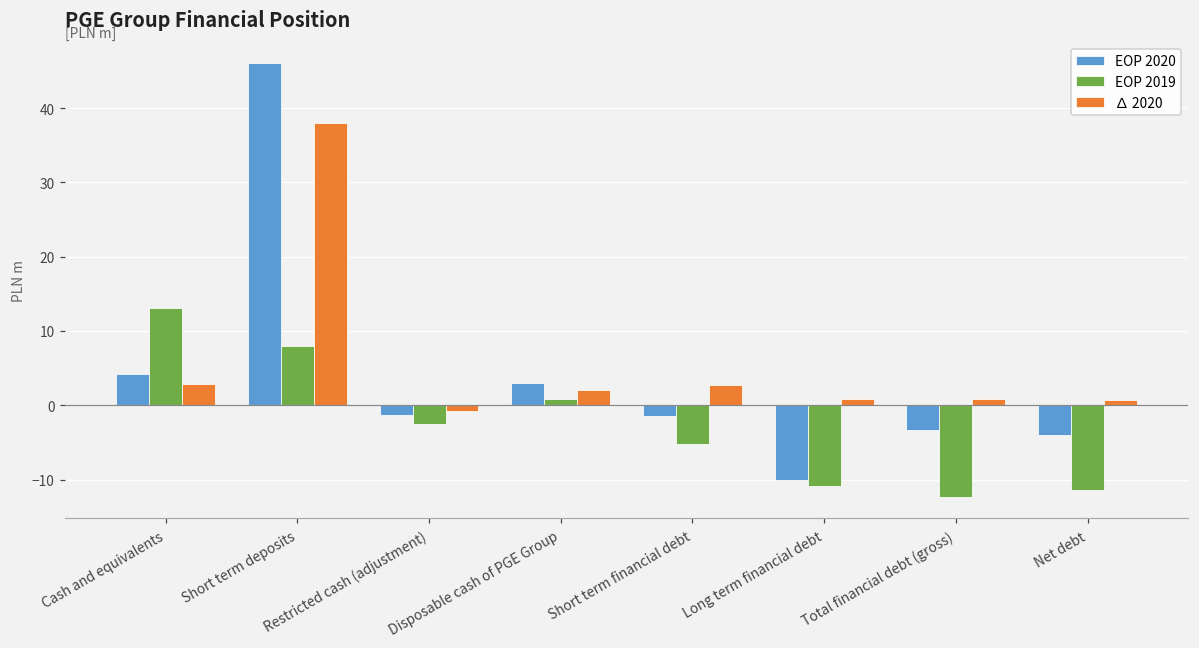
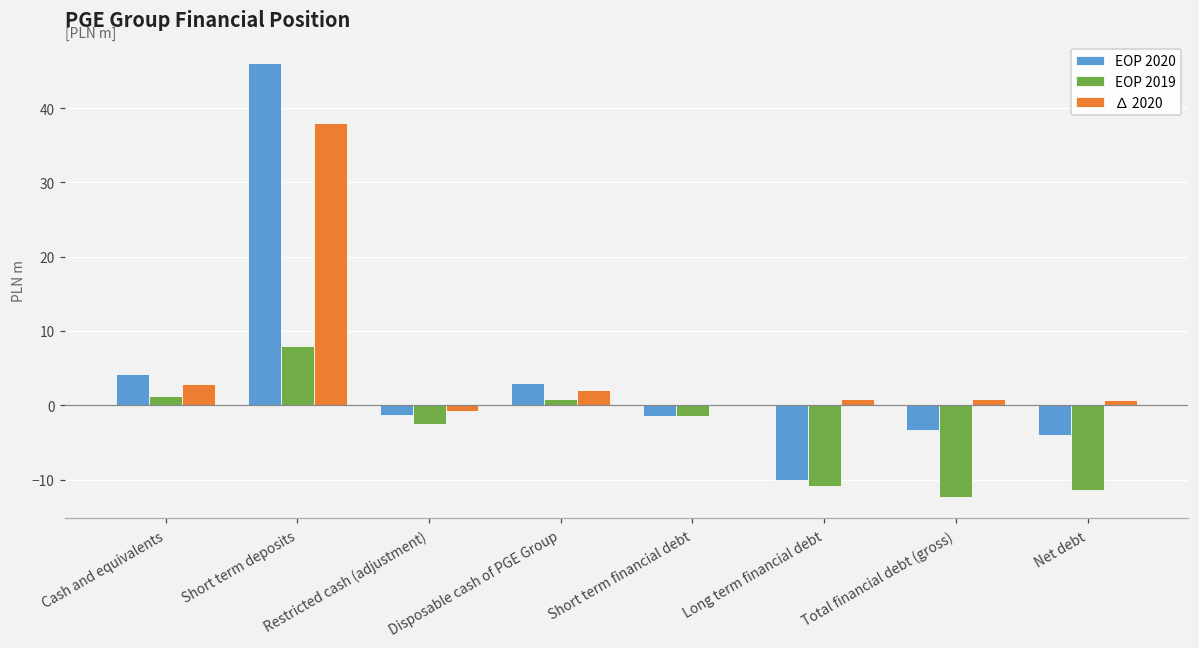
  {
    "EOP 2020": {
      "Cash and equivalents": 4,
      "Short term deposits": 46,
      "Restricted cash (adjustment)": -1,
      "Disposable cash of PGE Group": 3,
      "Short term financial debt": -1,
      "Long term financial debt": -10,
      "Total financial debt (gross)": -3,
      "Net debt": -4
    },
    "EOP 2019": {
-     "Cash and equivalents": 13,
+     "Cash and equivalents": 1,
      "Short term deposits": 8,
      "Restricted cash (adjustment)": -2,
      "Disposable cash of PGE Group": 1,
-     "Short term financial debt": -5,
+     "Short term financial debt": -1,
      "Long term financial debt": -11,
      "Total financial debt (gross)": -12,
      "Net debt": -11
    },
    "∆ 2020": {
      "Cash and equivalents": 3,
      "Short term deposits": 38,
      "Restricted cash (adjustment)": -1,
      "Disposable cash of PGE Group": 2,
-     "Short term financial debt": 3,
+     "Short term financial debt": 0,
      "Long term financial debt": 1,
      "Total financial debt (gross)": 1,
      "Net debt": 1
    }
  }
